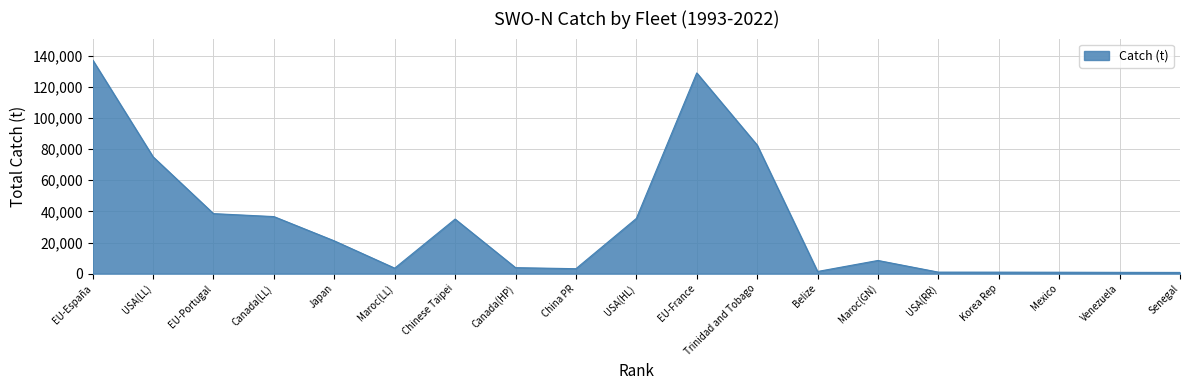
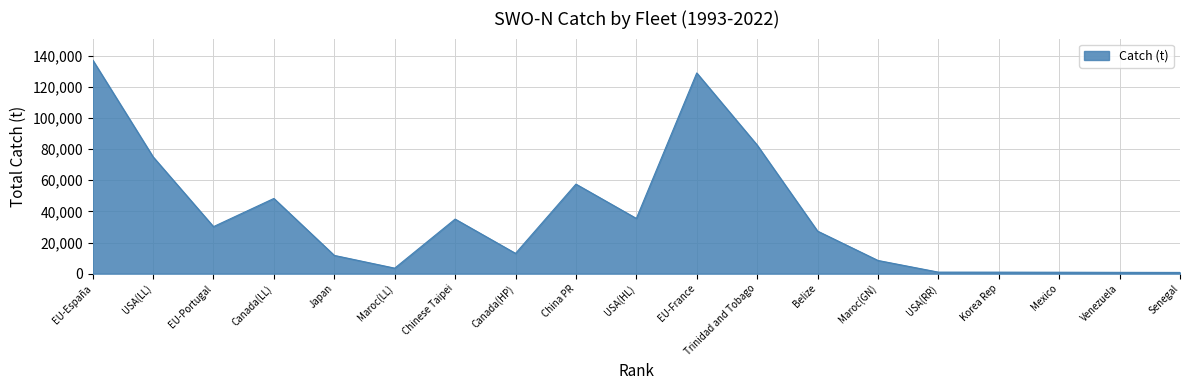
  {
    "EU-España": "137,000",
    "USA(LL)": "75,000",
-   "EU-Portugal": "39,000",
-   "Canada(LL)": "37,000",
-   "Japan": "21,000",
+   "EU-Portugal": "30,000",
+   "Canada(LL)": "48,000",
+   "Japan": "12,000",
    "Maroc(LL)": "4,000",
    "Chinese Taipei": "35,000",
-   "Canada(HP)": "4,000",
-   "China PR": "3,000",
+   "Canada(HP)": "13,000",
+   "China PR": "57,000",
    "USA(HL)": "35,000",
    "EU-France": "129,000",
    "Trinidad and Tobago": "83,000",
-   "Belize": "1,000",
+   "Belize": "27,000",
    "Maroc(GN)": "8,000",
    "USA(RR)": "1,000",
    "Korea Rep": "1,000",
    "Mexico": "1,000",
    "Venezuela": "1,000",
    "Senegal": "1,000"
  }
